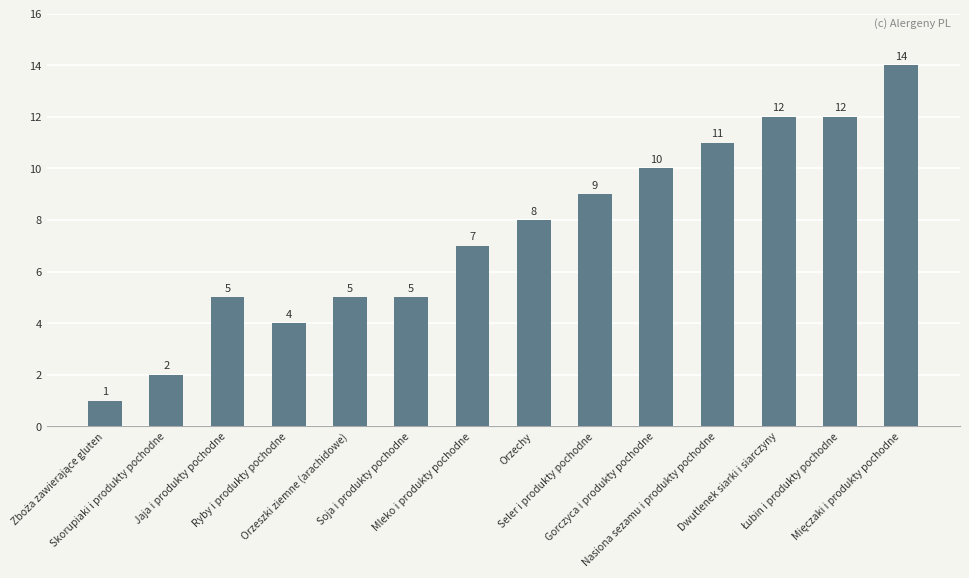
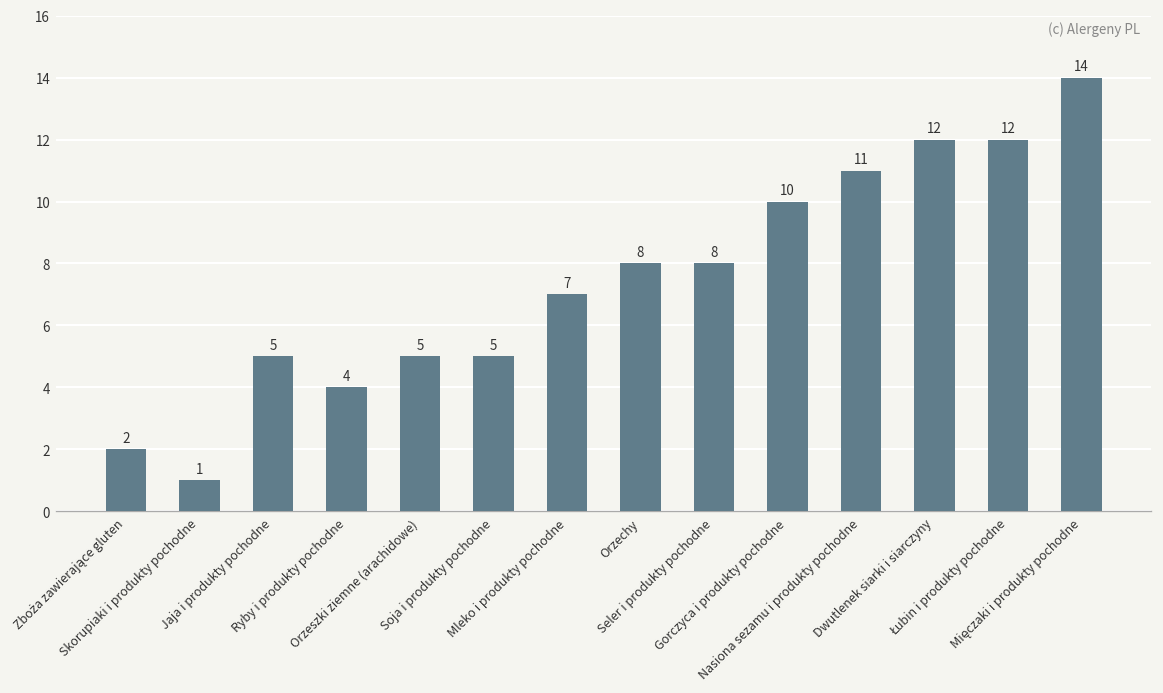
  {
-   "Zboża zawierające gluten": 1,
-   "Skorupiaki i produkty pochodne": 2,
+   "Zboża zawierające gluten": 2,
+   "Skorupiaki i produkty pochodne": 1,
    "Jaja i produkty pochodne": 5,
    "Ryby i produkty pochodne": 4,
    "Orzeszki ziemne (arachidowe)": 5,
    "Soja i produkty pochodne": 5,
    "Mleko i produkty pochodne": 7,
    "Orzechy": 8,
-   "Seler i produkty pochodne": 9,
+   "Seler i produkty pochodne": 8,
    "Gorczyca i produkty pochodne": 10,
    "Nasiona sezamu i produkty pochodne": 11,
    "Dwutlenek siarki i siarczyny": 12,
    "Łubin i produkty pochodne": 12,
    "Mięczaki i produkty pochodne": 14
  }
